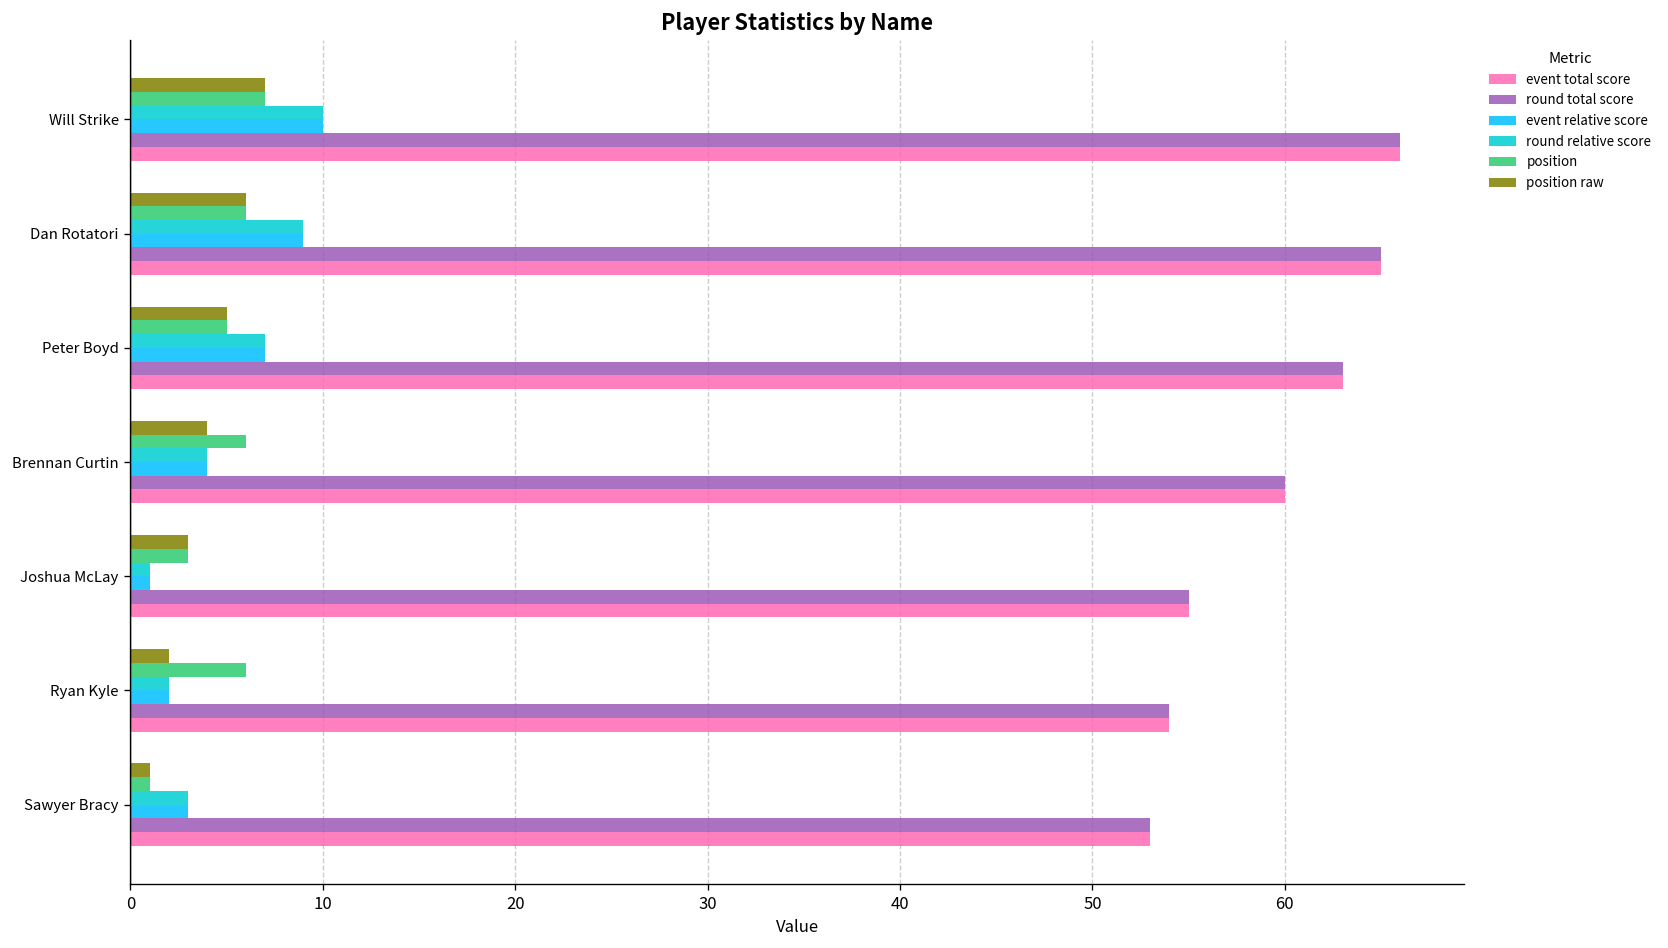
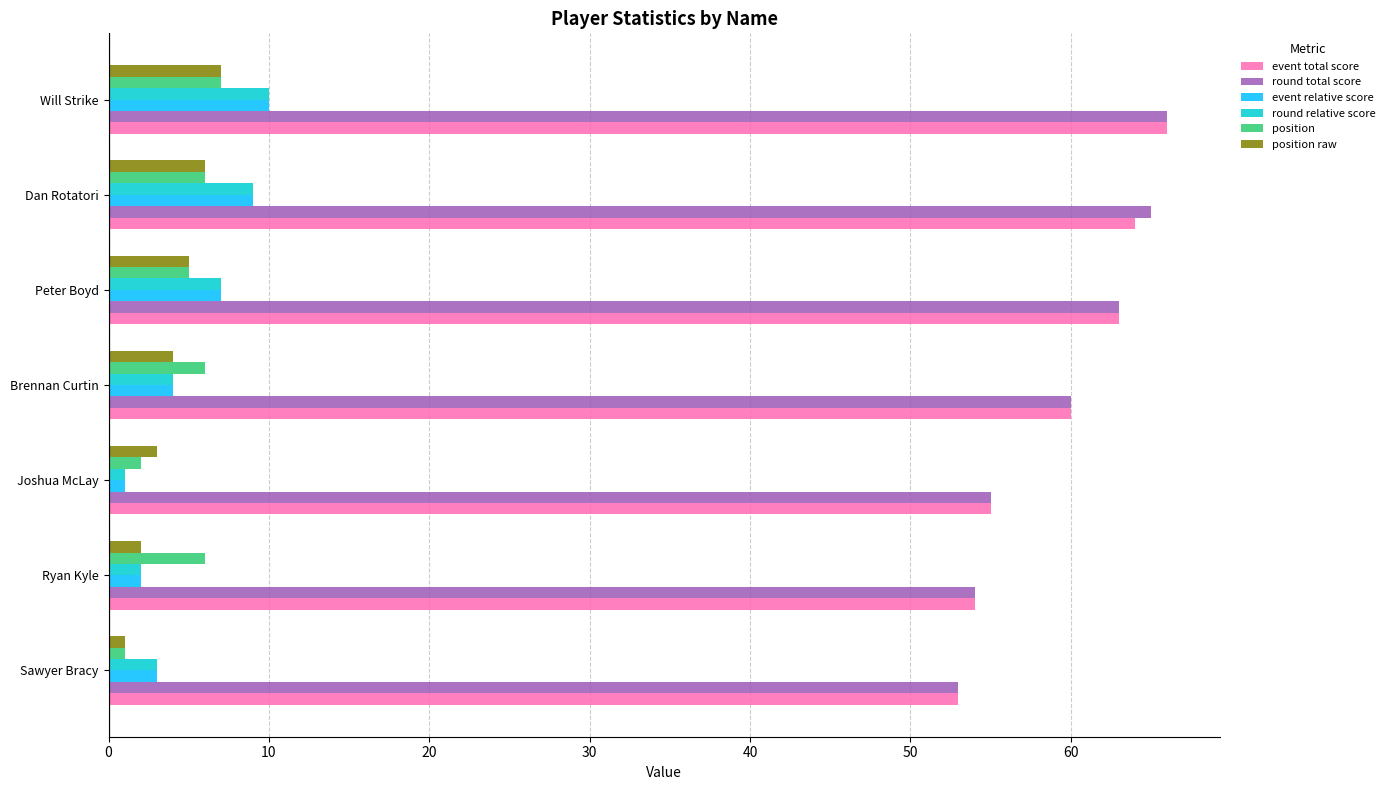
  {
    "event total score": {
      "Will Strike": 66,
-     "Dan Rotatori": 65,
+     "Dan Rotatori": 64,
      "Peter Boyd": 63,
      "Brennan Curtin": 60,
      "Joshua McLay": 55,
      "Ryan Kyle": 54,
      "Sawyer Bracy": 53
    },
    "round total score": {
      "Will Strike": 66,
      "Dan Rotatori": 65,
      "Peter Boyd": 63,
      "Brennan Curtin": 60,
      "Joshua McLay": 55,
      "Ryan Kyle": 54,
      "Sawyer Bracy": 53
    },
    "position": {
      "Will Strike": 7,
      "Dan Rotatori": 6,
      "Peter Boyd": 5,
      "Brennan Curtin": 6,
-     "Joshua McLay": 3,
+     "Joshua McLay": 2,
      "Ryan Kyle": 6,
      "Sawyer Bracy": 1
    },
    "position raw": {
      "Will Strike": 7,
      "Dan Rotatori": 6,
      "Peter Boyd": 5,
      "Brennan Curtin": 4,
      "Joshua McLay": 3,
      "Ryan Kyle": 2,
      "Sawyer Bracy": 1
    }
  }
